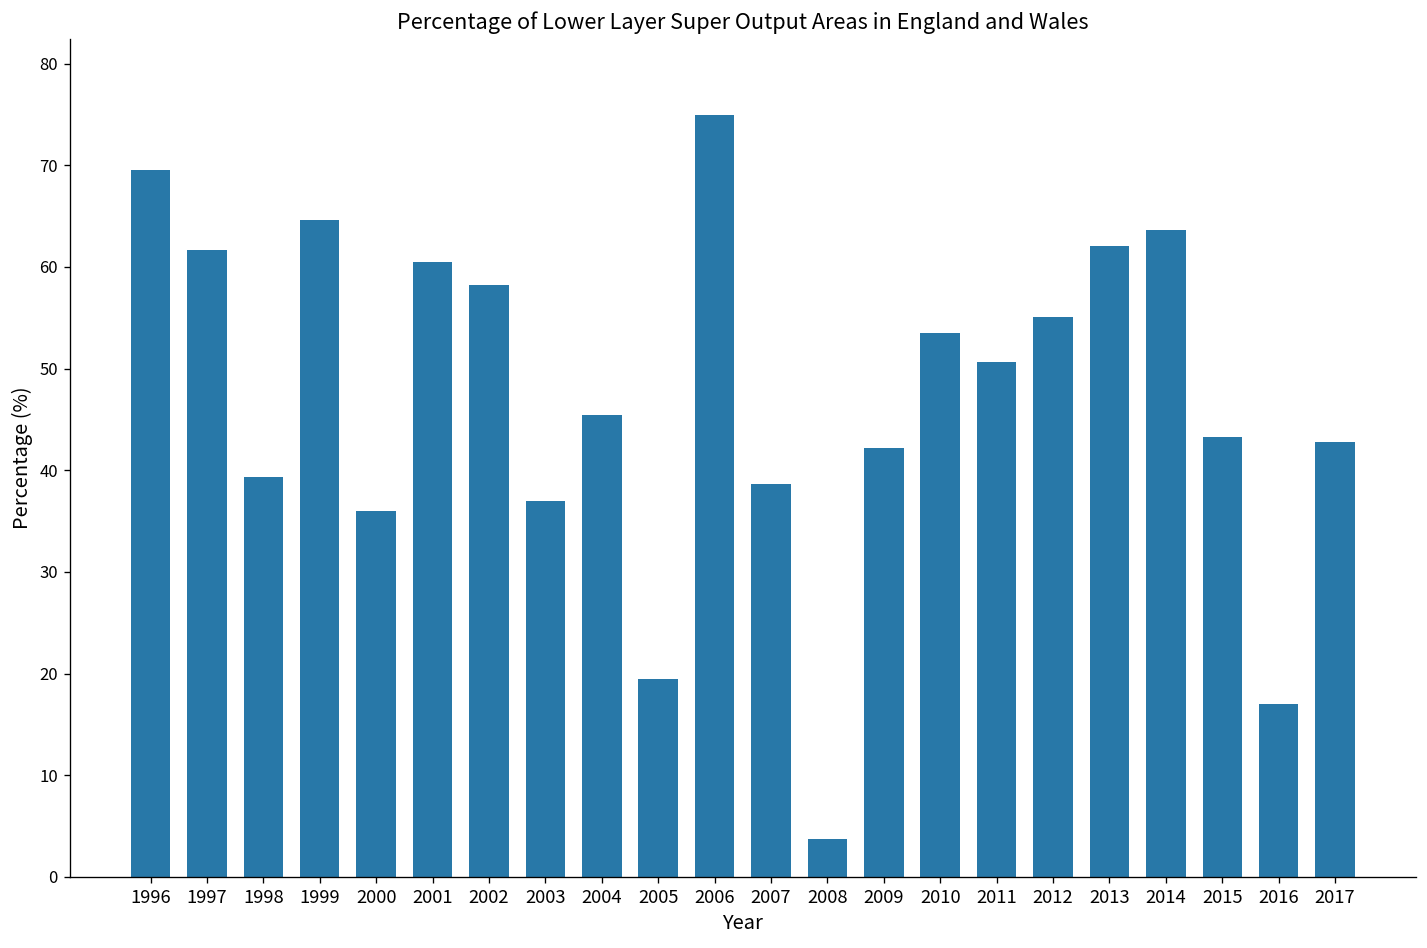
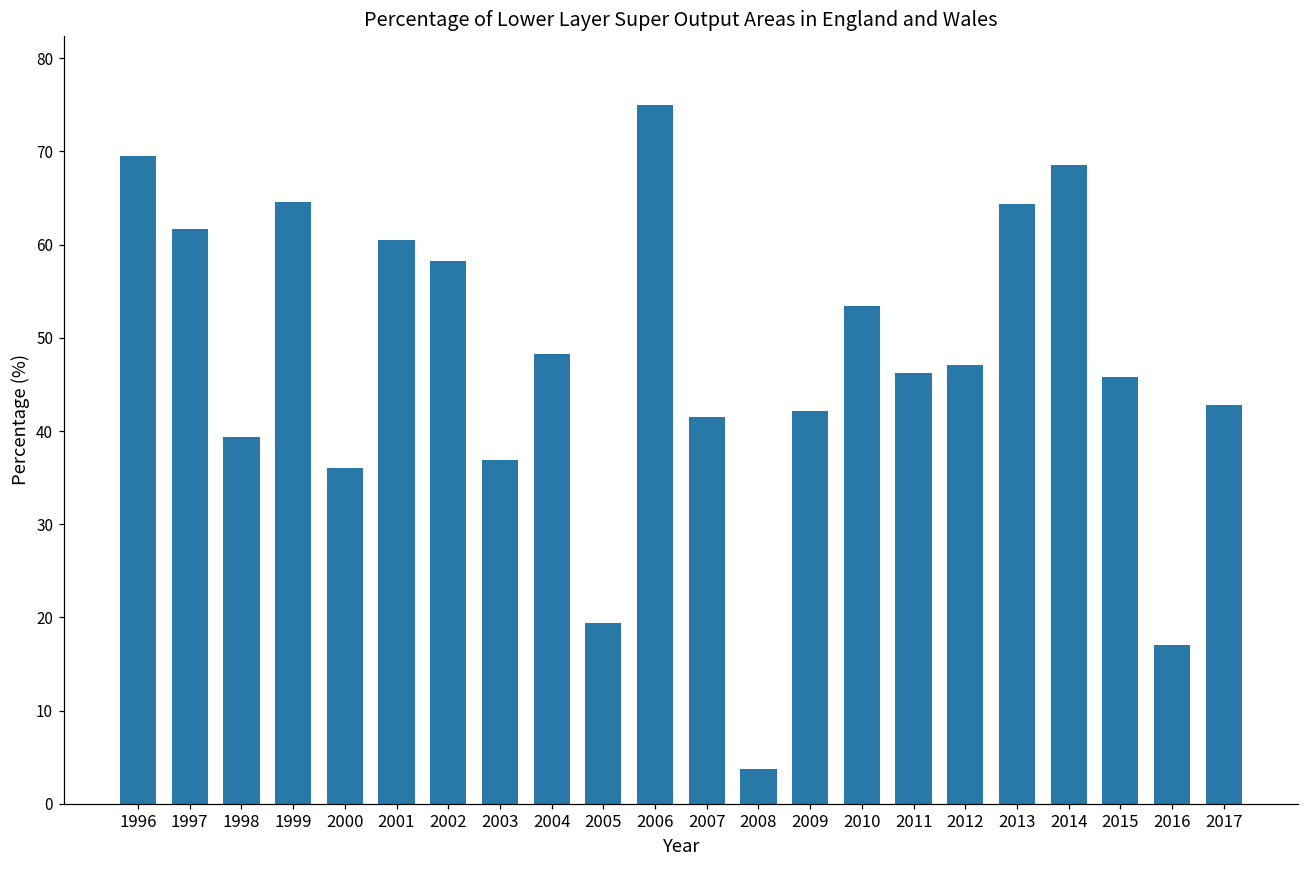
  {
    "1996": 70,
    "1997": 62,
    "1998": 39,
    "1999": 65,
    "2000": 36,
    "2001": 60,
    "2002": 58,
    "2003": 37,
-   "2004": 45,
+   "2004": 48,
    "2005": 19,
    "2006": 75,
-   "2007": 39,
+   "2007": 41,
    "2008": 4,
    "2009": 42,
    "2010": 53,
-   "2011": 51,
-   "2012": 55,
-   "2013": 62,
-   "2014": 64,
-   "2015": 43,
+   "2011": 46,
+   "2012": 47,
+   "2013": 64,
+   "2014": 69,
+   "2015": 46,
    "2016": 17,
    "2017": 43
  }
